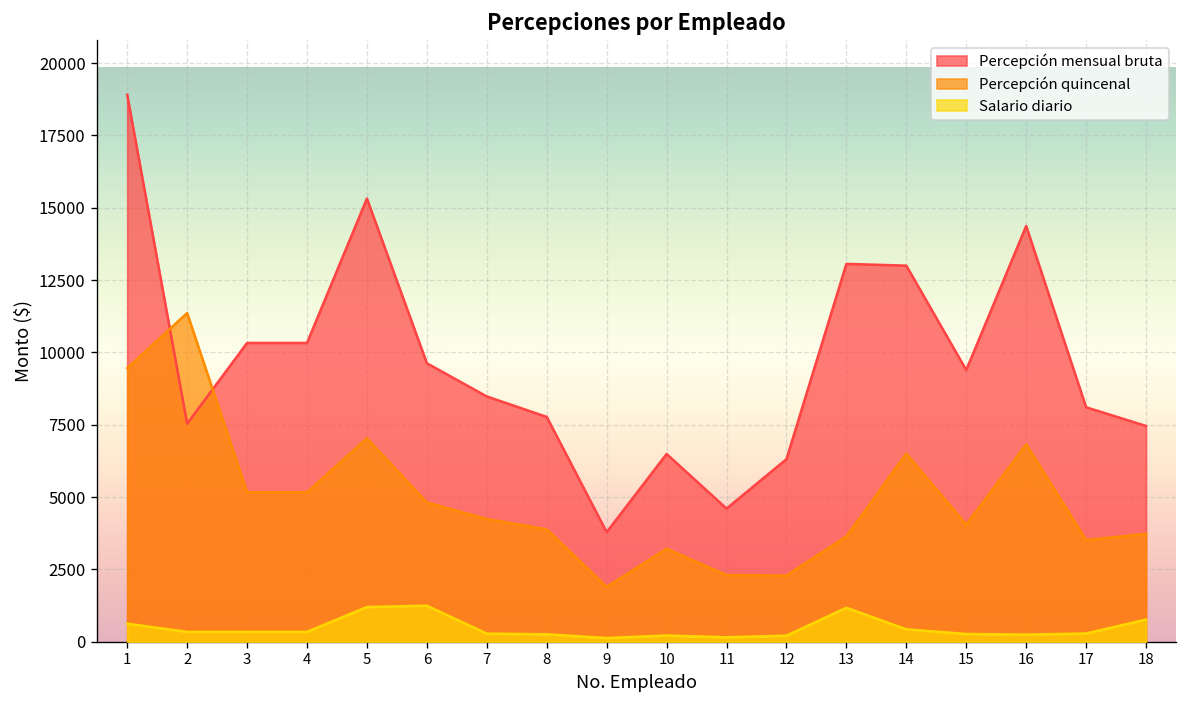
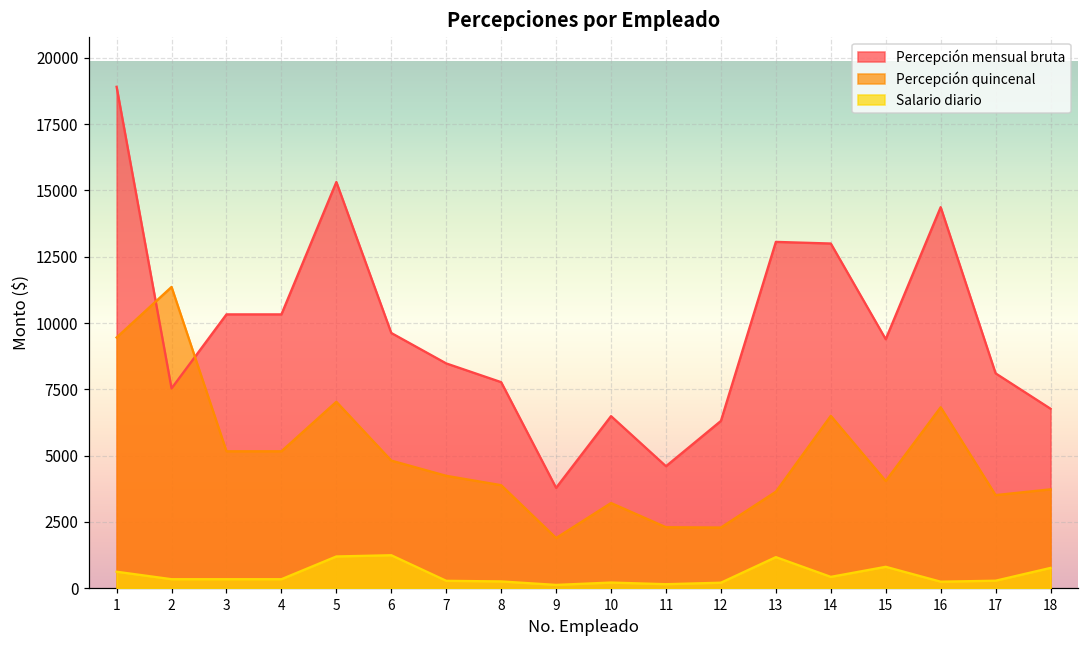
  {
    "Percepción mensual bruta": {
      "1": 18900,
      "2": 7500,
      "3": 10300,
      "4": 10300,
      "5": 15300,
      "6": 9600,
      "7": 8500,
      "8": 7800,
      "9": 3800,
      "10": 6500,
      "11": 4600,
      "12": 6300,
      "13": 13100,
      "14": 13000,
      "15": 9400,
      "16": 14400,
      "17": 8100,
-     "18": 7500
+     "18": 6800
    },
    "Percepción quincenal": {
      "1": 9500,
      "2": 11400,
      "3": 5200,
      "4": 5200,
      "5": 7000,
      "6": 4800,
      "7": 4200,
      "8": 3900,
      "9": 1900,
      "10": 3200,
      "11": 2300,
      "12": 2300,
      "13": 3600,
      "14": 6500,
      "15": 4000,
      "16": 6800,
      "17": 3500,
      "18": 3700
    },
    "Salario diario": {
      "1": 600,
      "2": 300,
      "3": 300,
      "4": 300,
      "5": 1200,
      "6": 1200,
      "7": 300,
      "8": 300,
      "9": 100,
      "10": 200,
      "11": 200,
      "12": 200,
      "13": 1200,
      "14": 400,
-     "15": 300,
+     "15": 800,
      "16": 200,
      "17": 300,
      "18": 800
    }
  }
